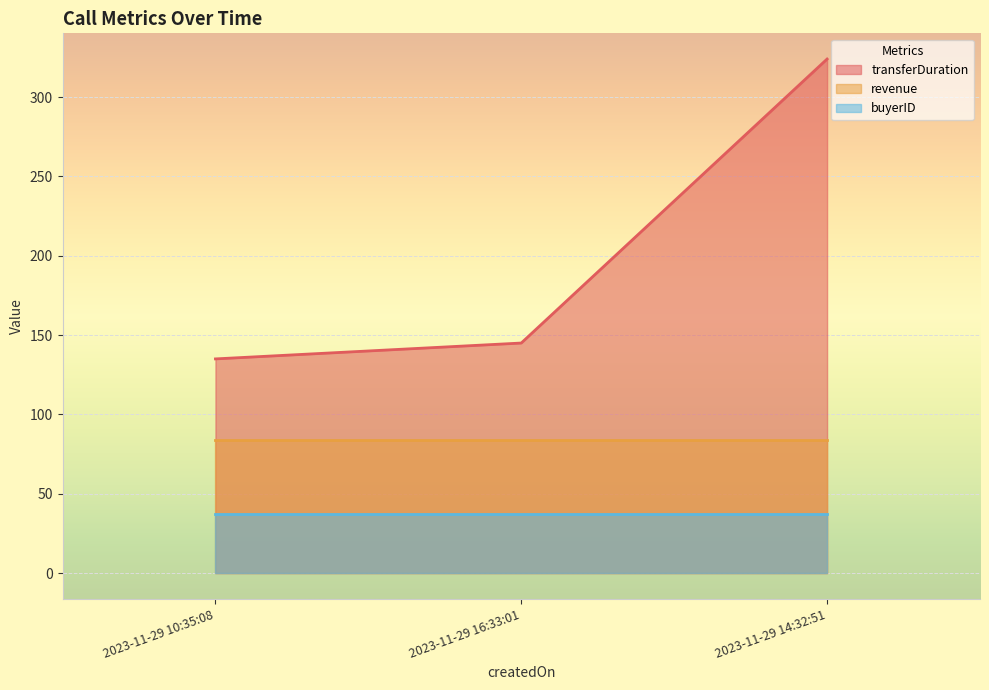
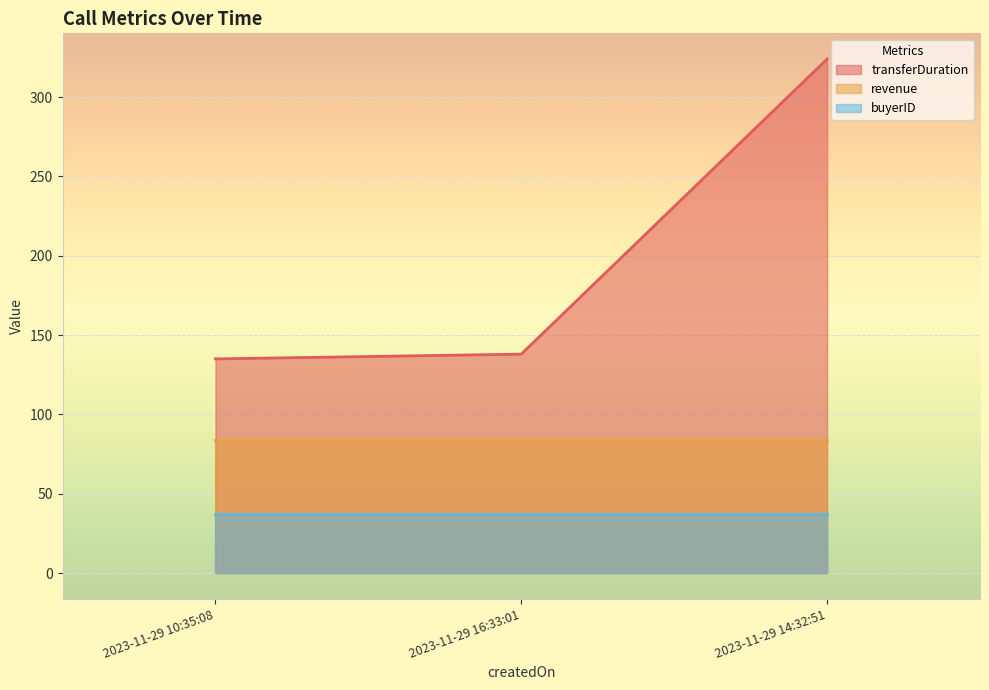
  {
    "transferDuration": {
      "2023-11-29 10:35:08": 135,
-     "2023-11-29 16:33:01": 145,
+     "2023-11-29 16:33:01": 138,
      "2023-11-29 14:32:51": 324
    },
    "revenue": {
      "2023-11-29 10:35:08": 84,
      "2023-11-29 16:33:01": 84,
      "2023-11-29 14:32:51": 84
    },
    "buyerID": {
      "2023-11-29 10:35:08": 37,
      "2023-11-29 16:33:01": 37,
      "2023-11-29 14:32:51": 37
    }
  }
